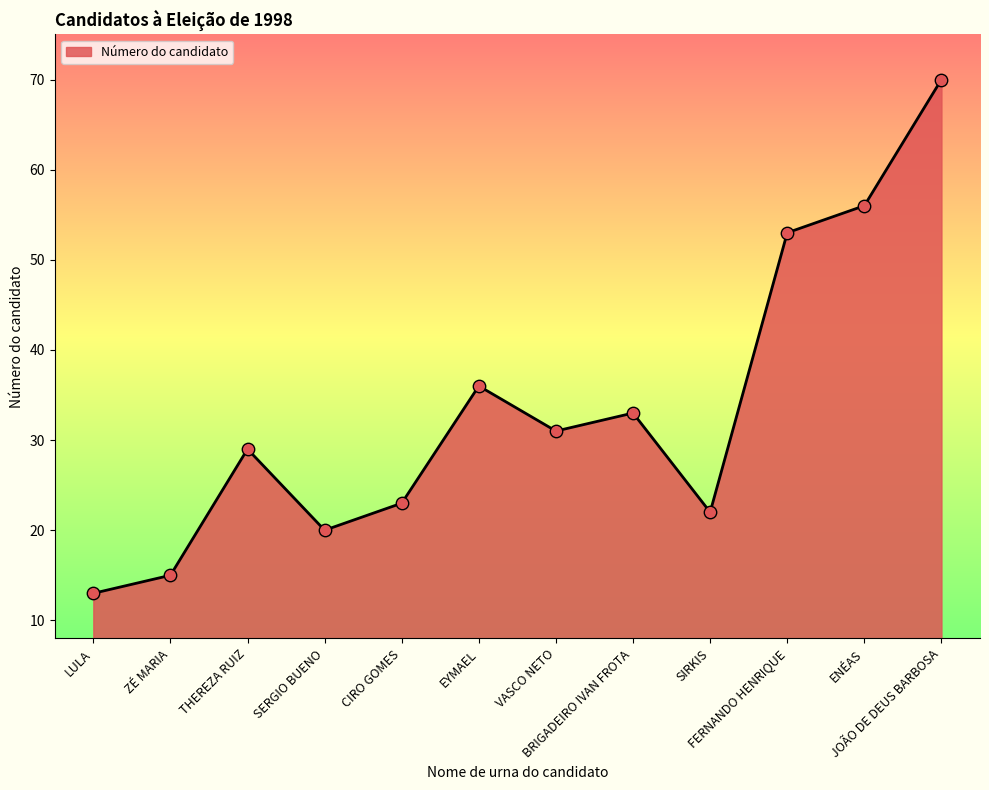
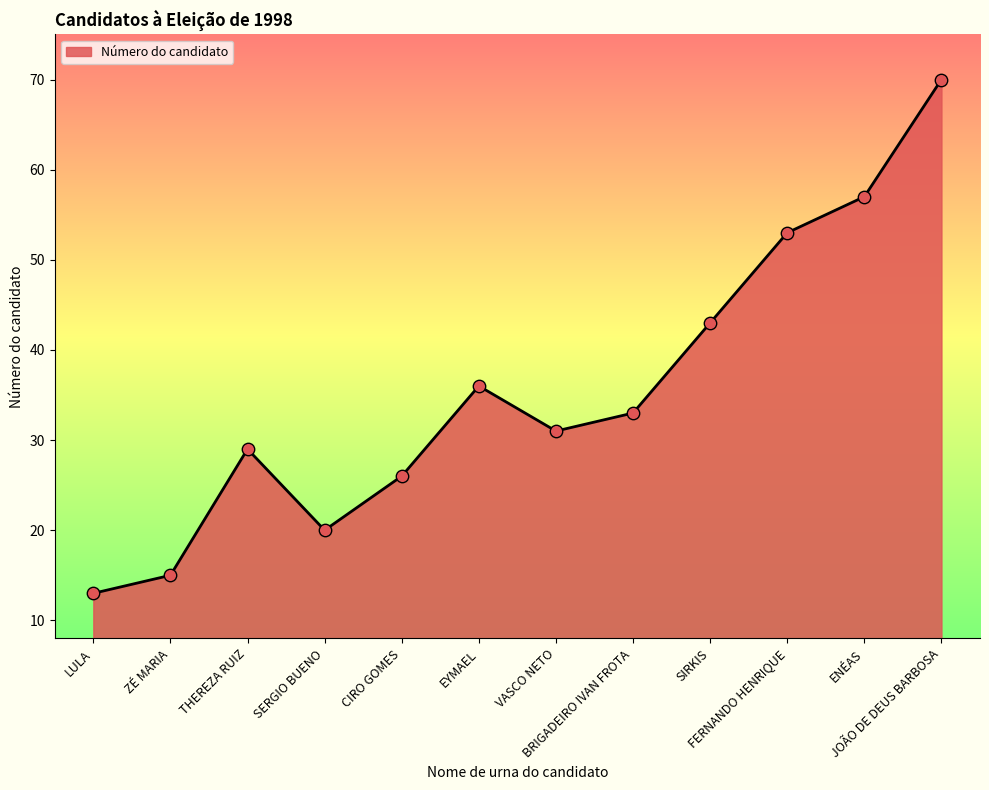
  {
    "LULA": 13,
    "ZÉ MARIA": 15,
    "THEREZA RUIZ": 29,
    "SERGIO BUENO": 20,
-   "CIRO GOMES": 23,
+   "CIRO GOMES": 26,
    "EYMAEL": 36,
    "VASCO NETO": 31,
    "BRIGADEIRO IVAN FROTA": 33,
-   "SIRKIS": 22,
+   "SIRKIS": 43,
    "FERNANDO HENRIQUE": 53,
-   "ENÉAS": 56,
+   "ENÉAS": 57,
    "JOÃO DE DEUS BARBOSA": 70
  }
